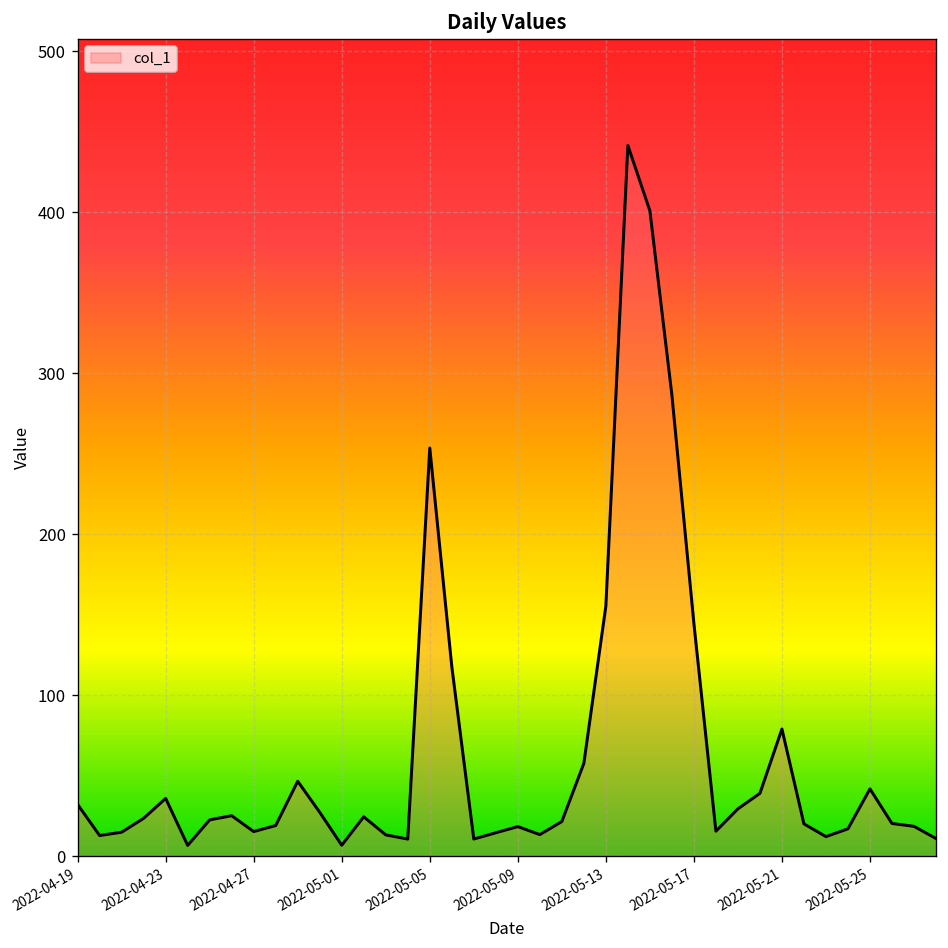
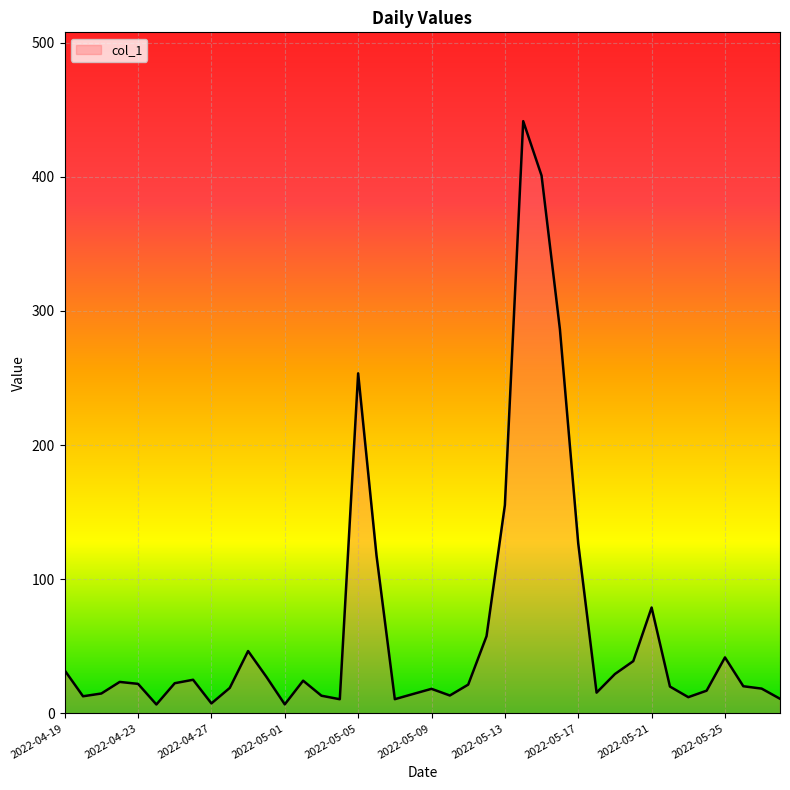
  {
    "2022-04-19": 32,
-   "2022-04-23": 36,
-   "2022-04-27": 15,
+   "2022-04-23": 22,
+   "2022-04-27": 7,
    "2022-05-01": 7,
    "2022-05-05": 253,
    "2022-05-09": 18,
    "2022-05-13": 155,
-   "2022-05-17": 144,
+   "2022-05-17": 127,
    "2022-05-21": 79,
    "2022-05-25": 42
  }
